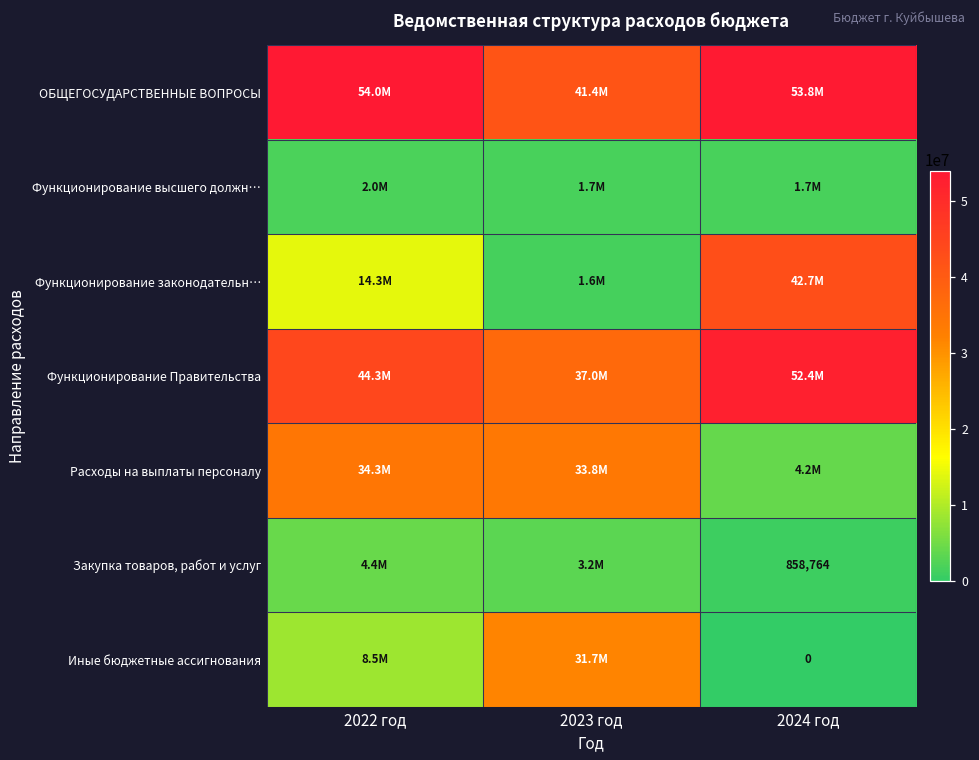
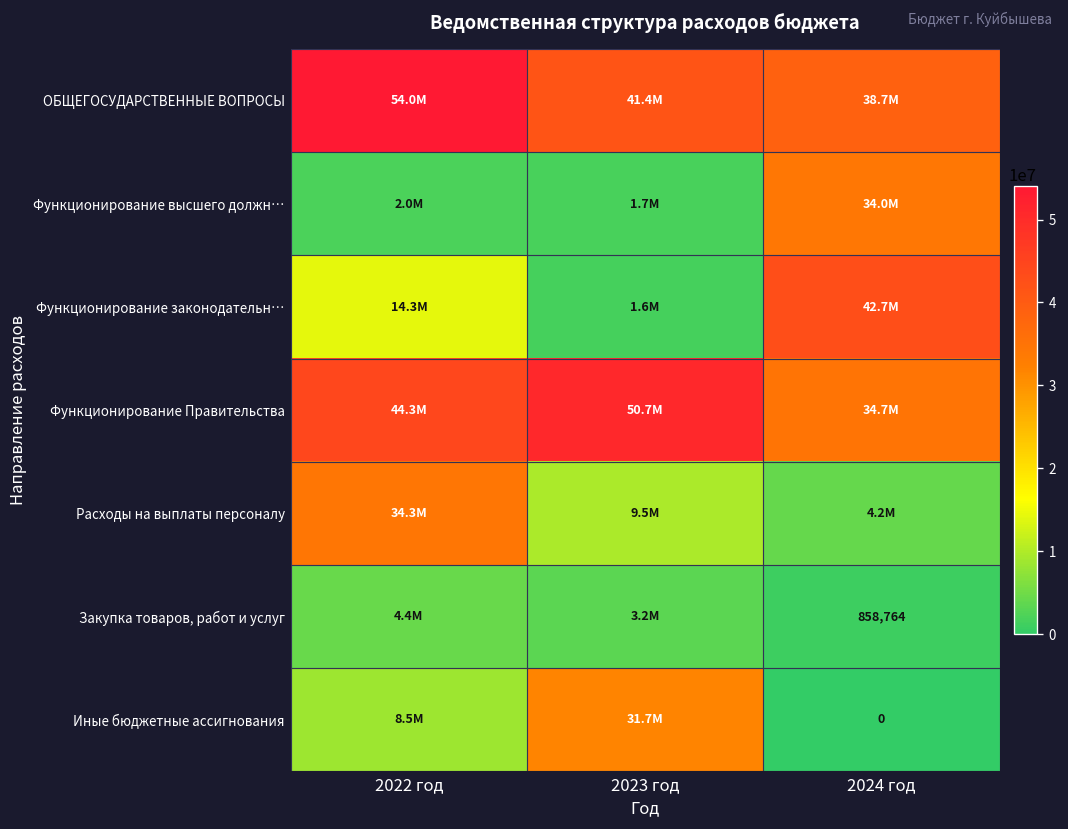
  {
    "ОБЩЕГОСУДАРСТВЕННЫЕ ВОПРОСЫ": {
      "2022 год": "54.0M",
      "2023 год": "41.4M",
-     "2024 год": "53.8M"
+     "2024 год": "38.7M"
    },
    "Функционирование высшего должн…": {
      "2022 год": "2.0M",
      "2023 год": "1.7M",
-     "2024 год": "1.7M"
+     "2024 год": "34.0M"
    },
    "Функционирование законодательн…": {
      "2022 год": "14.3M",
      "2023 год": "1.6M",
      "2024 год": "42.7M"
    },
    "Функционирование Правительства": {
      "2022 год": "44.3M",
-     "2023 год": "37.0M",
-     "2024 год": "52.4M"
+     "2023 год": "50.7M",
+     "2024 год": "34.7M"
    },
    "Расходы на выплаты персоналу": {
      "2022 год": "34.3M",
-     "2023 год": "33.8M",
+     "2023 год": "9.5M",
      "2024 год": "4.2M"
    },
    "Закупка товаров, работ и услуг": {
      "2022 год": "4.4M",
      "2023 год": "3.2M",
      "2024 год": "858,764"
    },
    "Иные бюджетные ассигнования": {
      "2022 год": "8.5M",
      "2023 год": "31.7M",
      "2024 год": "0"
    }
  }
